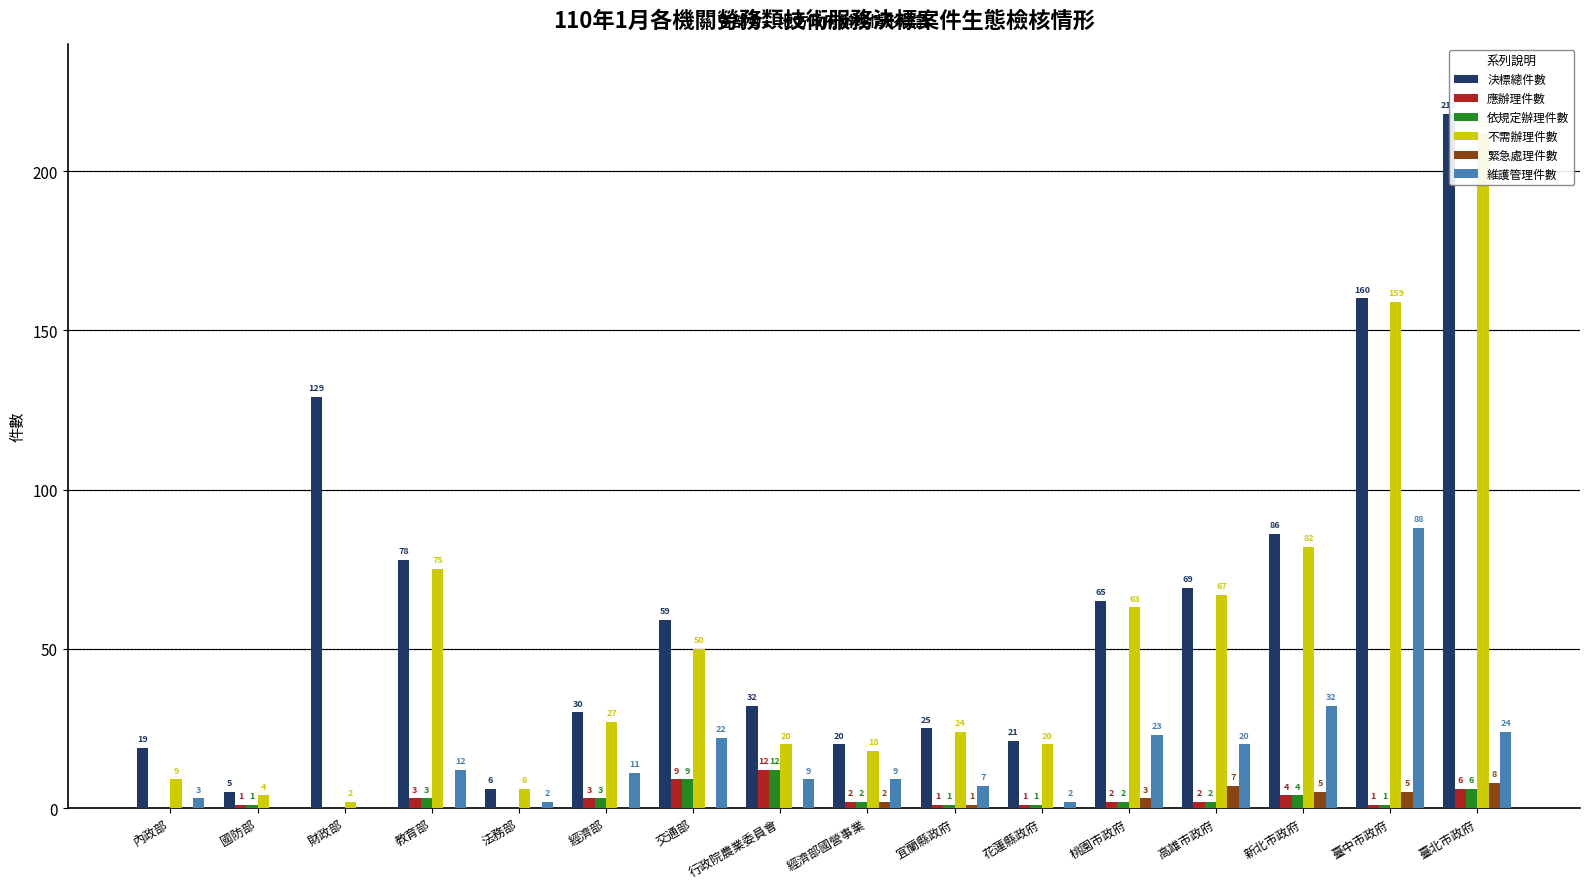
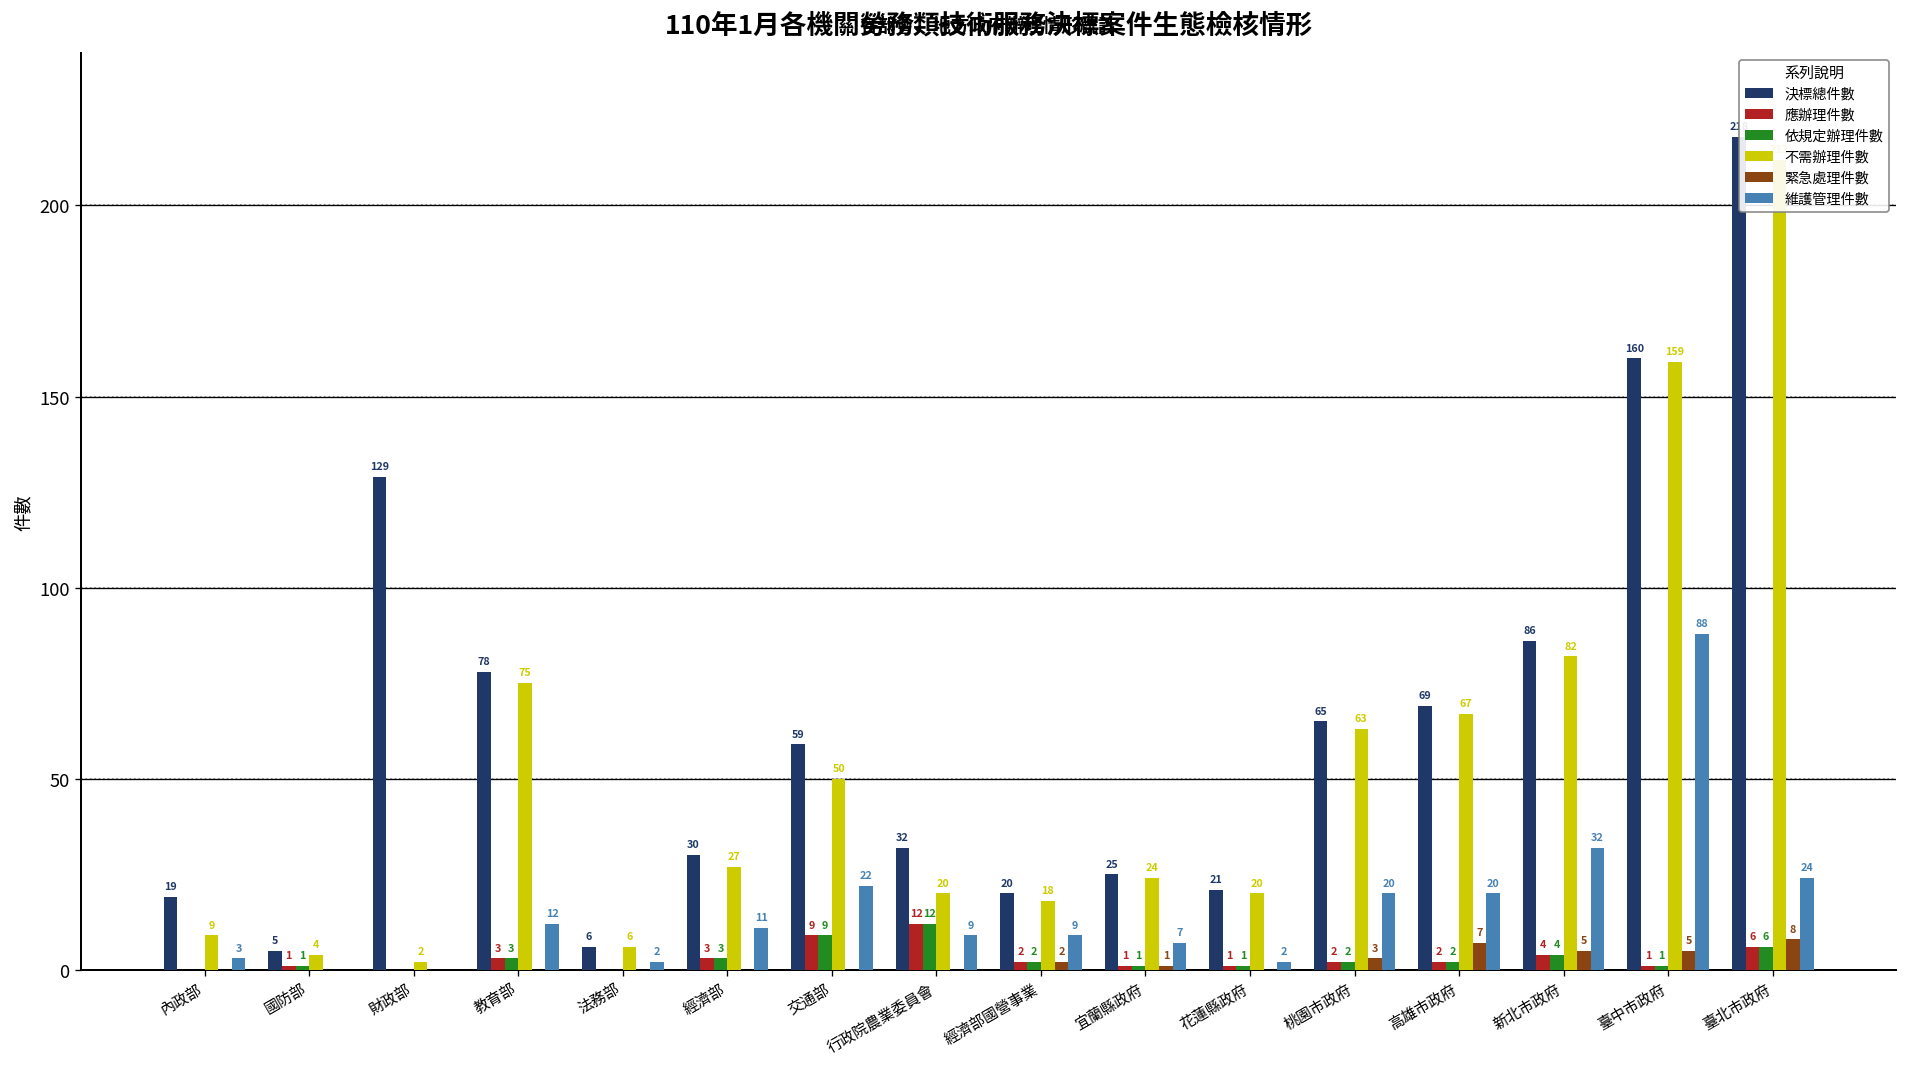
  {
    "決標總件數": {
      "內政部": 19,
      "國防部": 5,
      "財政部": 129,
      "教育部": 78,
      "法務部": 6,
      "經濟部": 30,
      "交通部": 59,
      "行政院農業委員會": 32,
      "經濟部國營事業": 20,
      "宜蘭縣政府": 25,
      "花蓮縣政府": 21,
      "桃園市政府": 65,
      "高雄市政府": 69,
      "新北市政府": 86,
      "臺中市政府": 160
    },
    "依規定辦理件數": {
      "國防部": 1,
      "教育部": 3,
      "經濟部": 3,
      "交通部": 9,
      "行政院農業委員會": 12,
      "經濟部國營事業": 2,
      "宜蘭縣政府": 1,
      "花蓮縣政府": 1,
      "桃園市政府": 2,
      "高雄市政府": 2,
      "新北市政府": 4,
      "臺中市政府": 1,
      "臺北市政府": 6
    },
    "不需辦理件數": {
      "內政部": 9,
      "國防部": 4,
      "財政部": 2,
      "教育部": 75,
      "法務部": 6,
      "經濟部": 27,
      "交通部": 50,
      "行政院農業委員會": 20,
      "經濟部國營事業": 18,
      "宜蘭縣政府": 24,
      "花蓮縣政府": 20,
      "桃園市政府": 63,
      "高雄市政府": 67,
      "新北市政府": 82,
      "臺中市政府": 159
    },
    "維護管理件數": {
      "內政部": 3,
      "教育部": 12,
      "法務部": 2,
      "經濟部": 11,
      "交通部": 22,
      "行政院農業委員會": 9,
      "經濟部國營事業": 9,
      "宜蘭縣政府": 7,
      "花蓮縣政府": 2,
-     "桃園市政府": 23,
+     "桃園市政府": 20,
      "高雄市政府": 20,
      "新北市政府": 32,
      "臺中市政府": 88,
      "臺北市政府": 24
    }
  }
